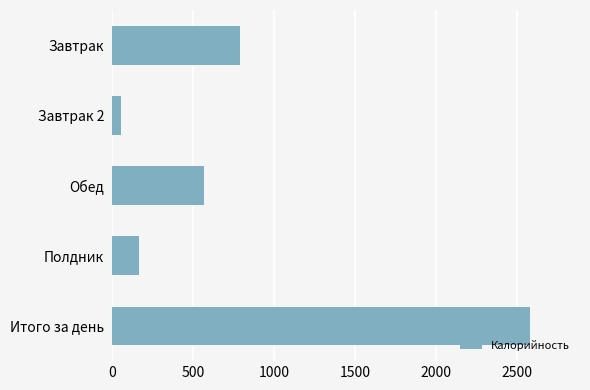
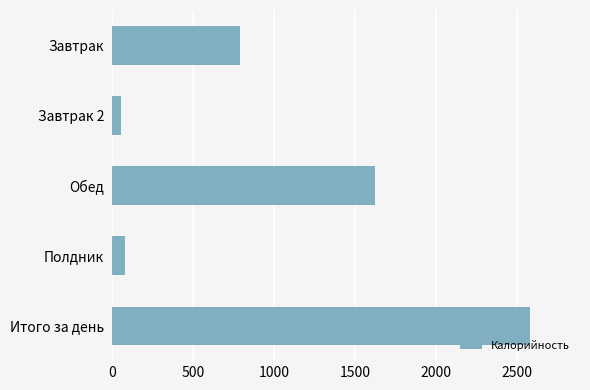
  {
    "Завтрак": 790,
    "Завтрак 2": 50,
-   "Обед": 560,
-   "Полдник": 170,
+   "Обед": 1620,
+   "Полдник": 80,
    "Итого за день": 2580
  }
